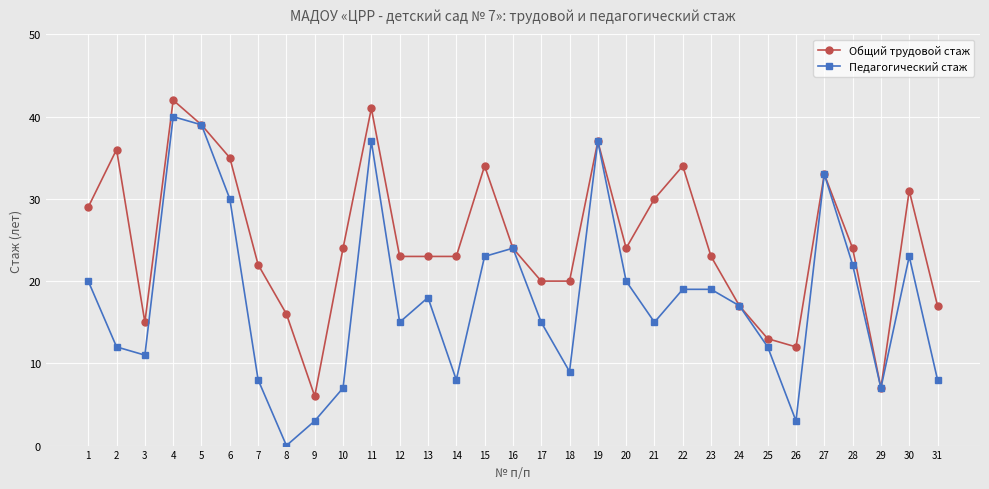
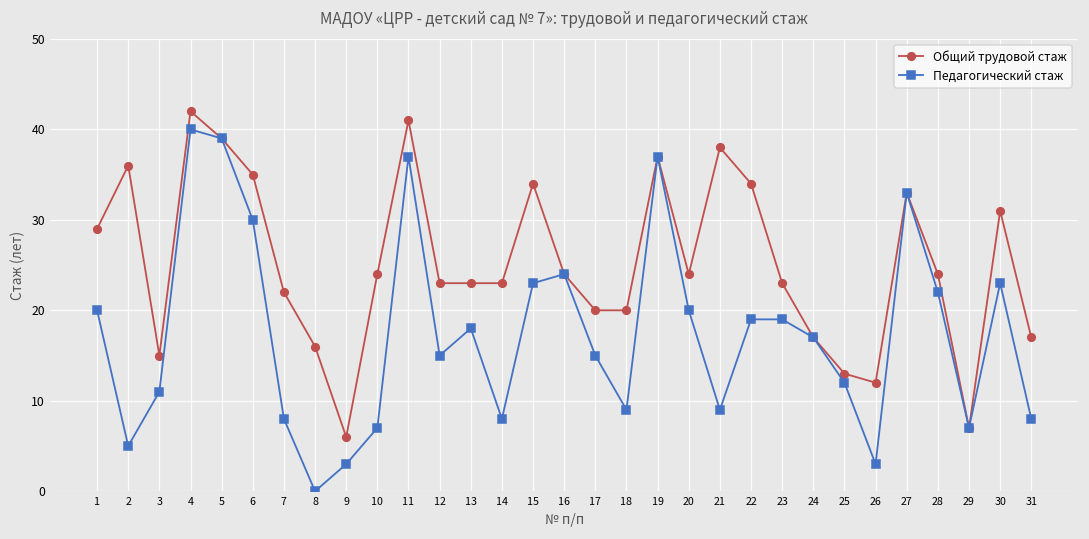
  {
    "Общий трудовой стаж": {
      "1": 29,
      "2": 36,
      "3": 15,
      "4": 42,
      "6": 35,
      "7": 22,
      "8": 16,
      "9": 6,
      "10": 24,
      "11": 41,
      "12": 23,
      "13": 23,
      "14": 23,
      "15": 34,
      "17": 20,
      "18": 20,
      "20": 24,
-     "21": 30,
+     "21": 38,
      "22": 34,
      "23": 23,
      "25": 13,
      "26": 12,
      "28": 24,
      "30": 31,
      "31": 17
    },
    "Педагогический стаж": {
      "1": 20,
-     "2": 12,
+     "2": 5,
      "3": 11,
      "4": 40,
      "6": 30,
      "7": 8,
      "8": 0,
      "9": 3,
      "10": 7,
      "11": 37,
      "12": 15,
      "13": 18,
      "14": 8,
      "15": 23,
      "17": 15,
      "18": 9,
      "20": 20,
-     "21": 15,
+     "21": 9,
      "22": 19,
      "23": 19,
      "25": 12,
      "26": 3,
      "28": 22,
      "30": 23,
      "31": 8
    }
  }
